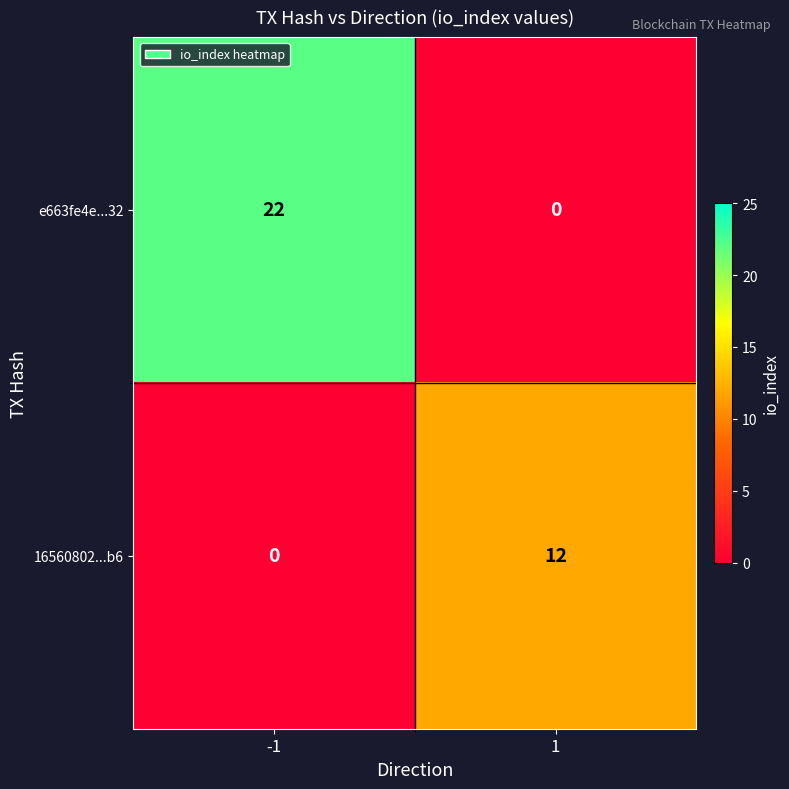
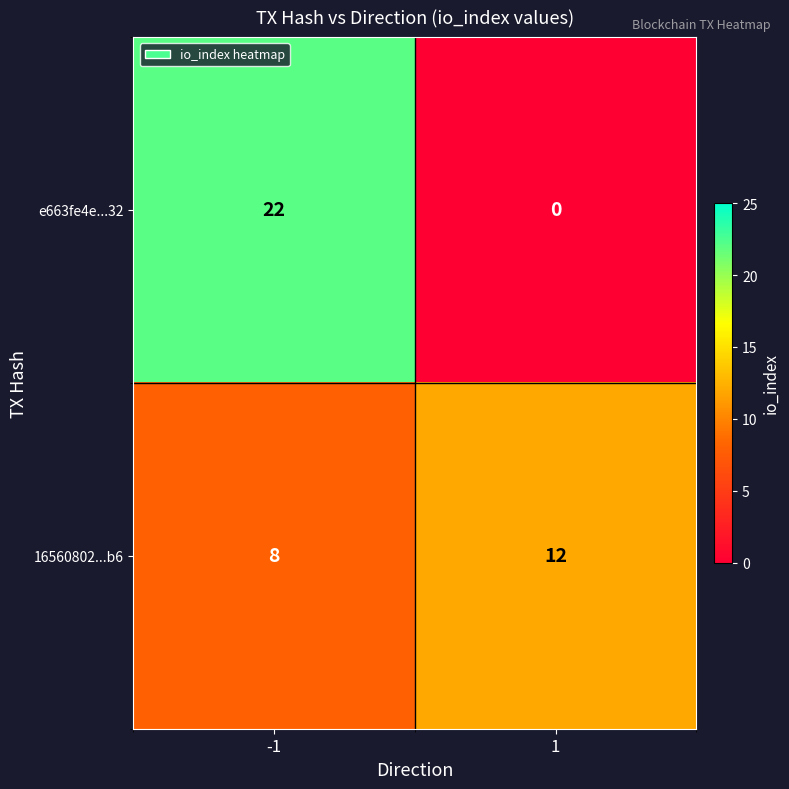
  {
    "e663fe4e...32": {
      "-1": 22,
      "1": 0
    },
    "16560802...b6": {
-     "-1": 0,
+     "-1": 8,
      "1": 12
    }
  }
